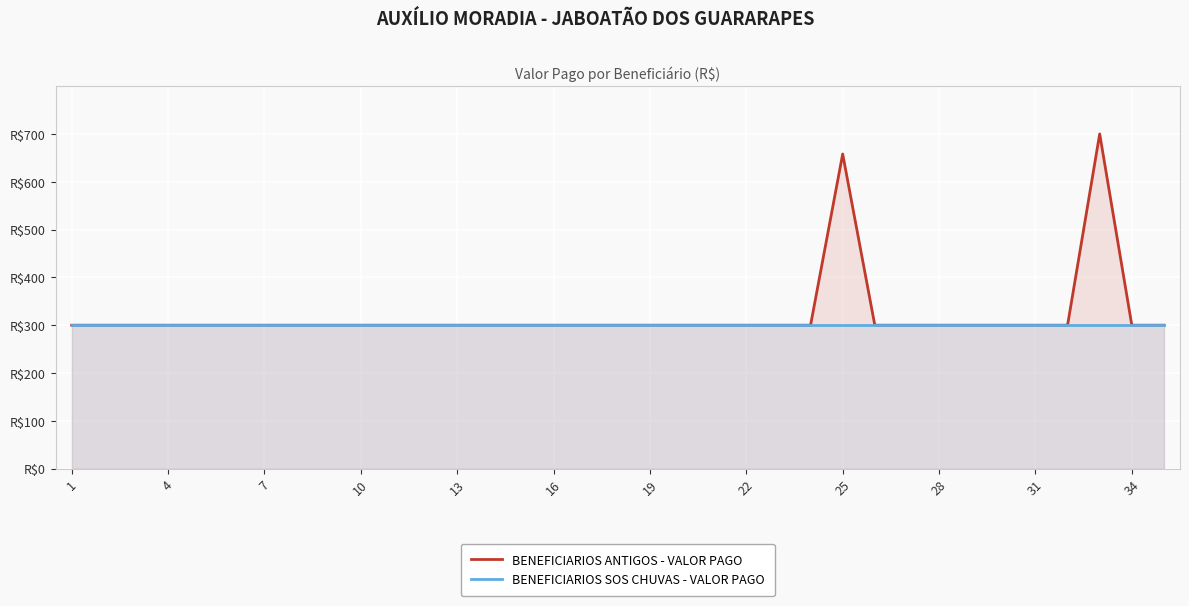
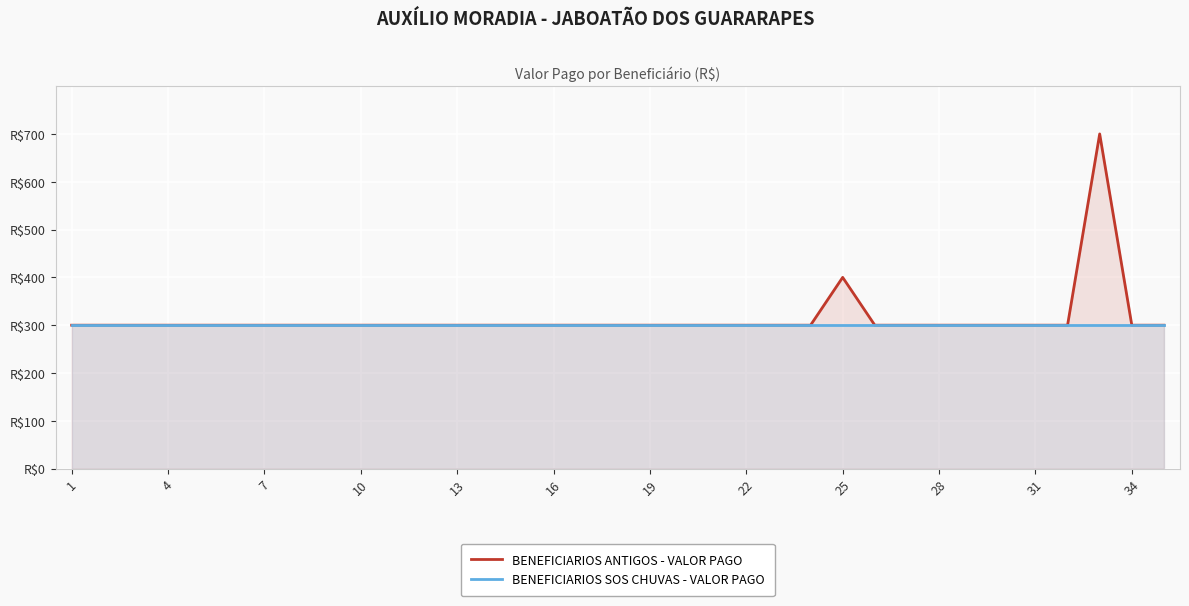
  {
    "BENEFICIARIOS ANTIGOS - VALOR PAGO": {
-     "25": "R$660"
+     "25": "R$400"
    },
    "BENEFICIARIOS SOS CHUVAS - VALOR PAGO": {
      "25": "R$300"
    }
  }
